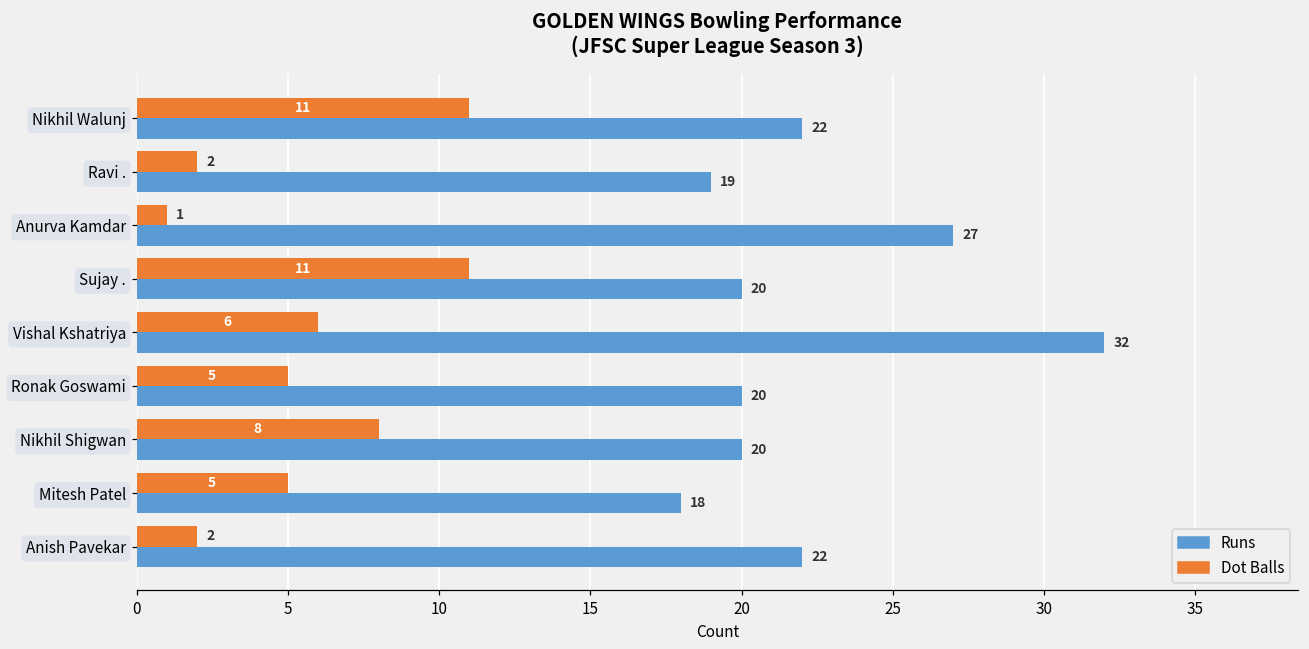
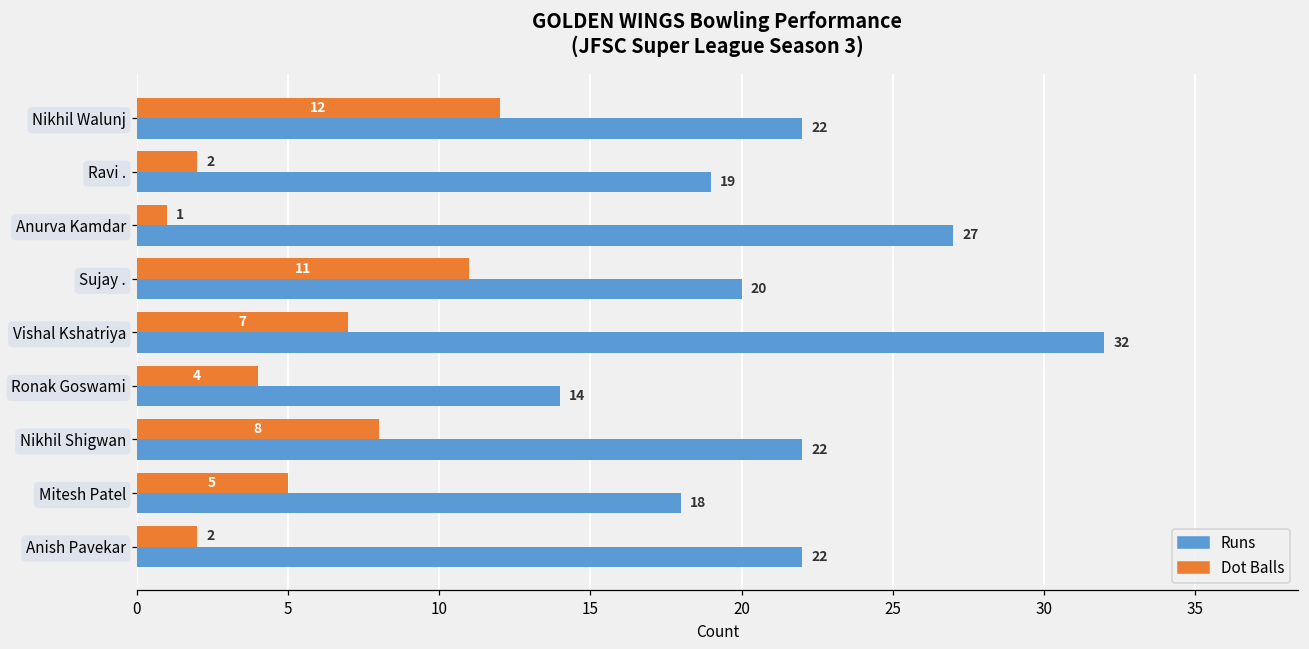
  {
    "Runs": {
      "Nikhil Walunj": 22,
      "Ravi .": 19,
      "Anurva Kamdar": 27,
      "Sujay .": 20,
      "Vishal Kshatriya": 32,
-     "Ronak Goswami": 20,
-     "Nikhil Shigwan": 20,
+     "Ronak Goswami": 14,
+     "Nikhil Shigwan": 22,
      "Mitesh Patel": 18,
      "Anish Pavekar": 22
    },
    "Dot Balls": {
-     "Nikhil Walunj": 11,
+     "Nikhil Walunj": 12,
      "Ravi .": 2,
      "Anurva Kamdar": 1,
      "Sujay .": 11,
-     "Vishal Kshatriya": 6,
-     "Ronak Goswami": 5,
+     "Vishal Kshatriya": 7,
+     "Ronak Goswami": 4,
      "Nikhil Shigwan": 8,
      "Mitesh Patel": 5,
      "Anish Pavekar": 2
    }
  }
